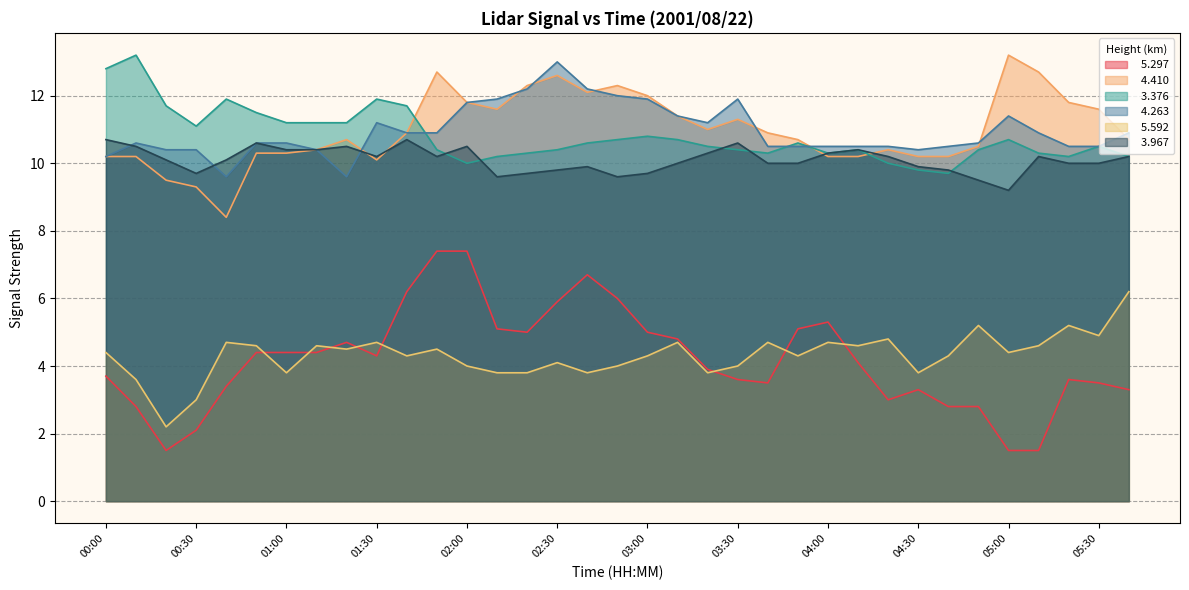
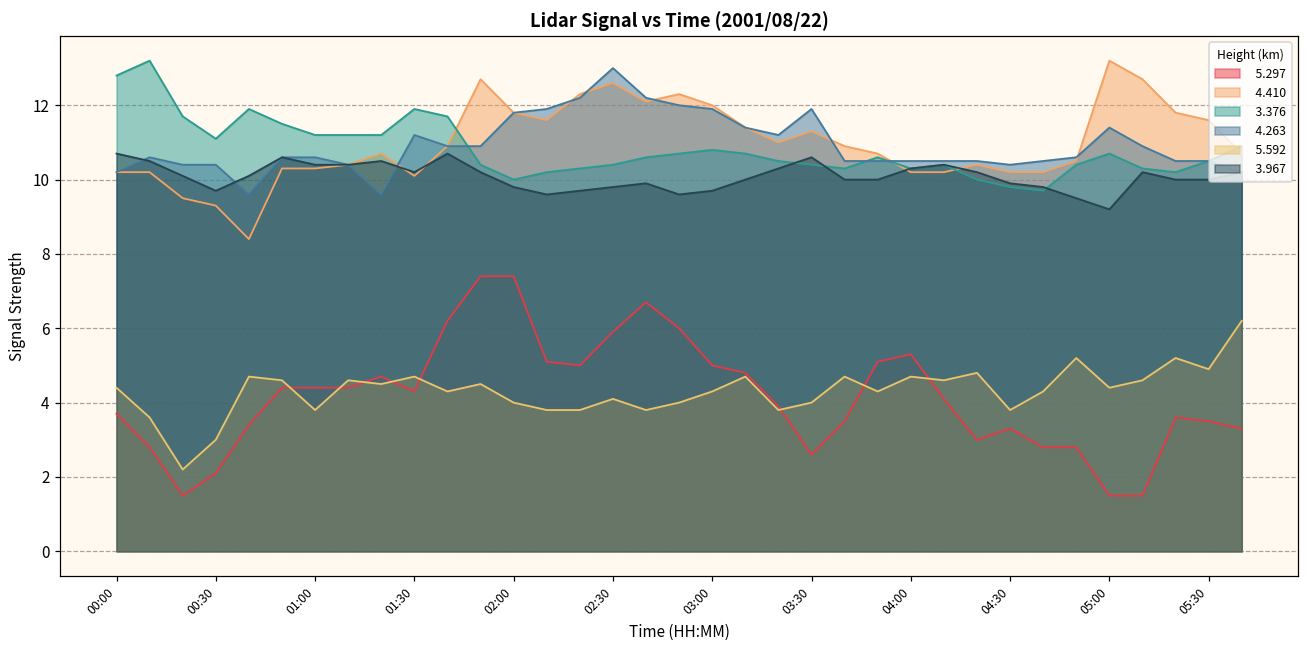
  {
    "5.297": {
      "00:00": 3.7,
      "00:30": 2.1,
      "01:00": 4.4,
      "01:30": 4.3,
      "02:00": 7.4,
      "02:30": 5.9,
      "03:00": 5.0,
-     "03:30": 3.6,
+     "03:30": 2.6,
      "04:00": 5.3,
      "04:30": 3.3,
      "05:00": 1.5,
      "05:30": 3.5
    },
    "3.967": {
      "00:00": 10.7,
      "00:30": 9.7,
      "01:00": 10.4,
      "01:30": 10.2,
-     "02:00": 10.5,
+     "02:00": 9.8,
      "02:30": 9.8,
      "03:00": 9.7,
      "03:30": 10.6,
      "04:30": 9.9,
      "05:00": 9.2,
      "05:30": 10.0
    }
  }
